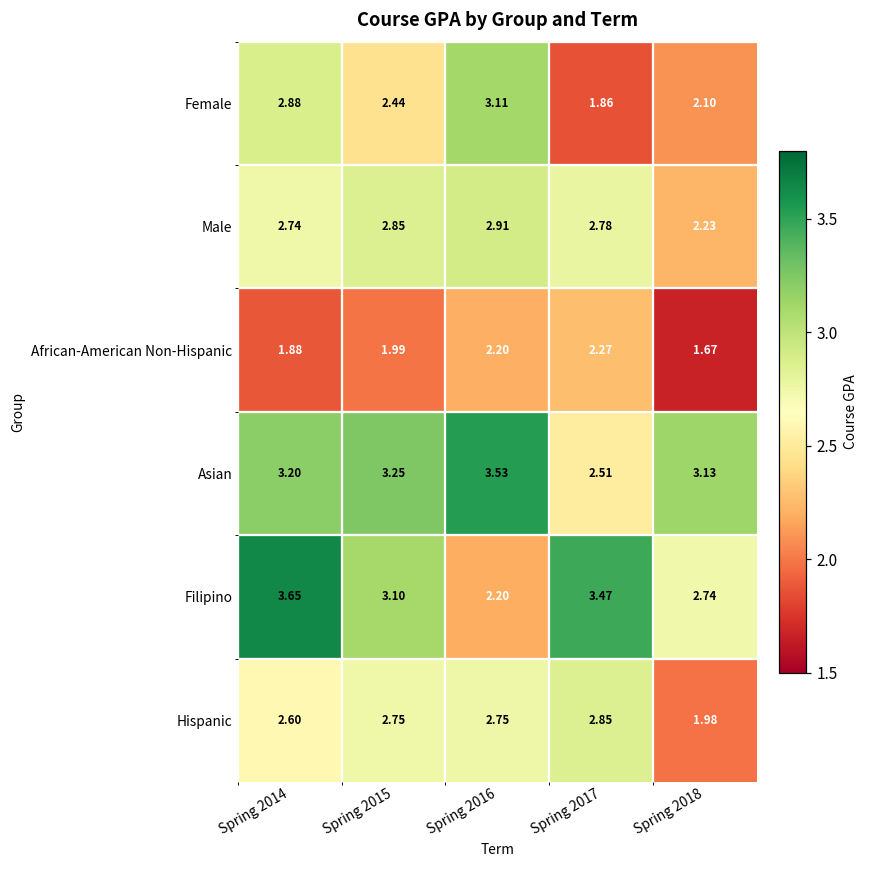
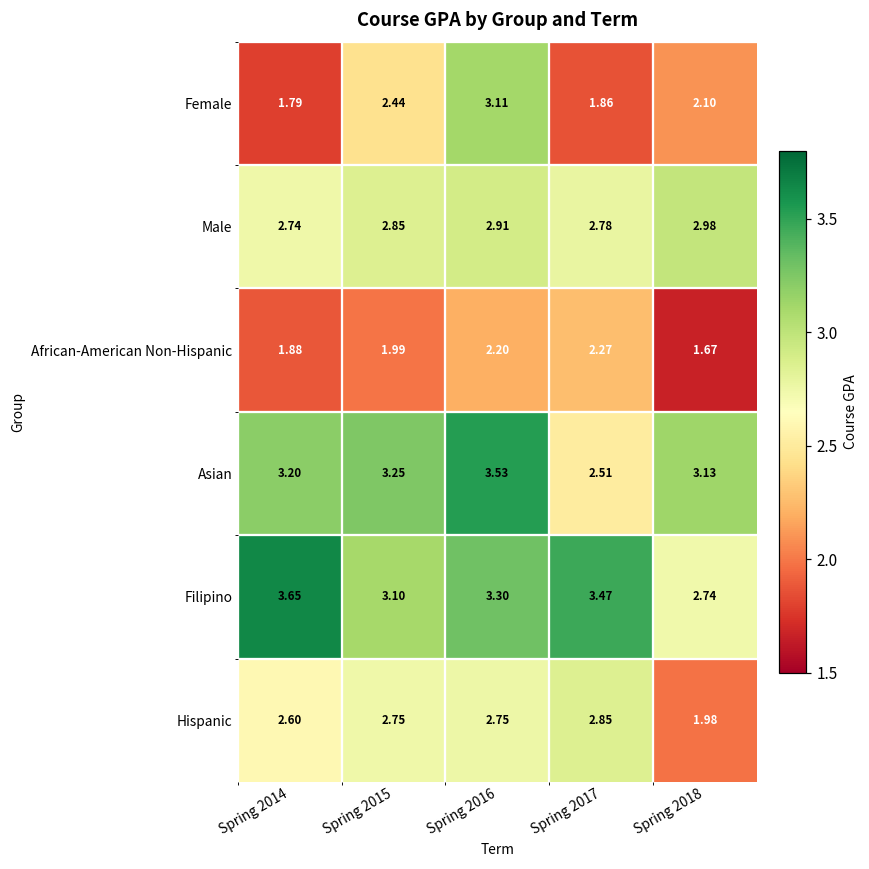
  {
    "Female": {
-     "Spring 2014": 2.88,
+     "Spring 2014": 1.79,
      "Spring 2015": 2.44,
      "Spring 2016": 3.11,
      "Spring 2017": 1.86,
      "Spring 2018": 2.10
    },
    "Male": {
      "Spring 2014": 2.74,
      "Spring 2015": 2.85,
      "Spring 2016": 2.91,
      "Spring 2017": 2.78,
-     "Spring 2018": 2.23
+     "Spring 2018": 2.98
    },
    "African-American Non-Hispanic": {
      "Spring 2014": 1.88,
      "Spring 2015": 1.99,
      "Spring 2016": 2.20,
      "Spring 2017": 2.27,
      "Spring 2018": 1.67
    },
    "Asian": {
      "Spring 2014": 3.20,
      "Spring 2015": 3.25,
      "Spring 2016": 3.53,
      "Spring 2017": 2.51,
      "Spring 2018": 3.13
    },
    "Filipino": {
      "Spring 2014": 3.65,
      "Spring 2015": 3.10,
-     "Spring 2016": 2.20,
+     "Spring 2016": 3.30,
      "Spring 2017": 3.47,
      "Spring 2018": 2.74
    },
    "Hispanic": {
      "Spring 2014": 2.60,
      "Spring 2015": 2.75,
      "Spring 2016": 2.75,
      "Spring 2017": 2.85,
      "Spring 2018": 1.98
    }
  }
